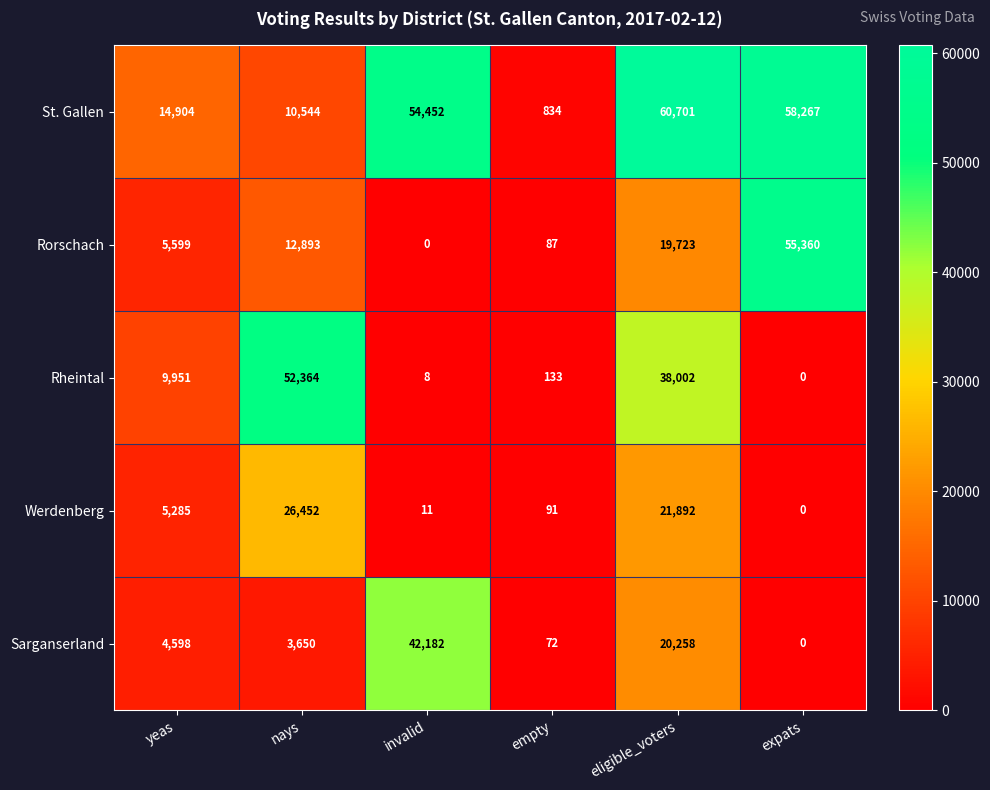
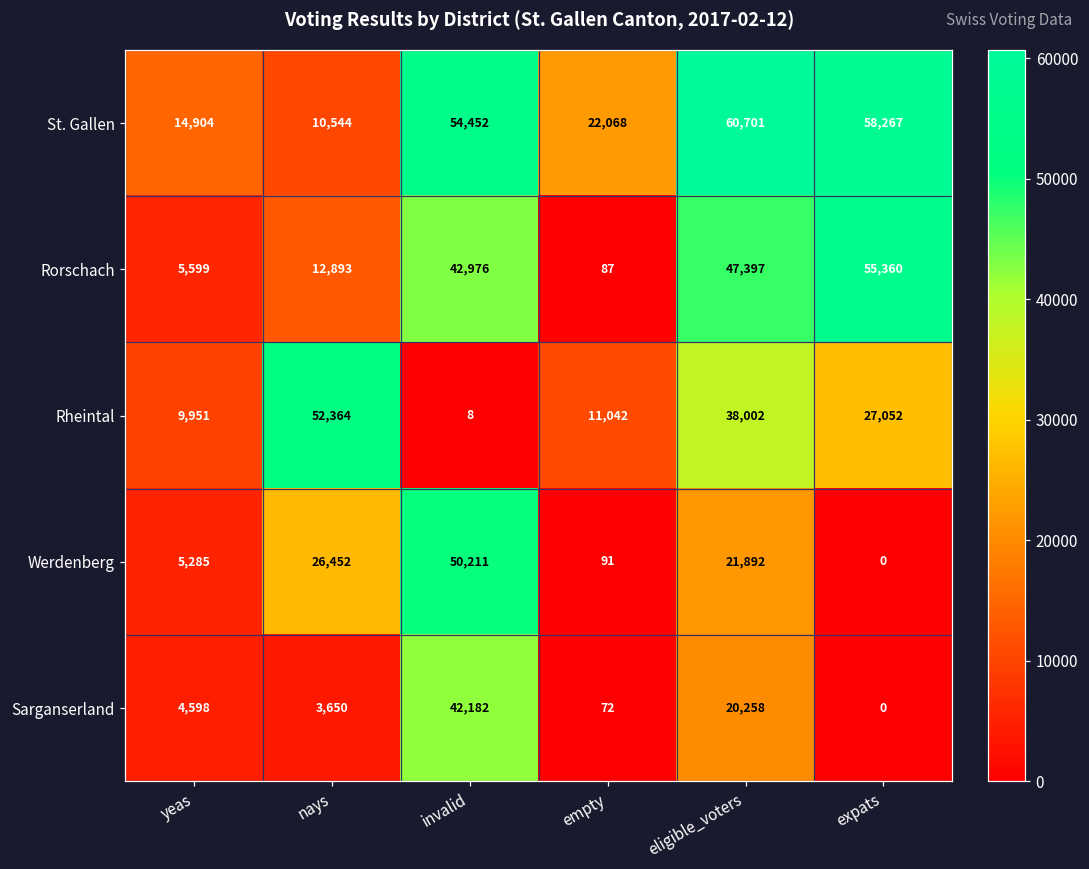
  {
    "St. Gallen": {
      "yeas": "14,904",
      "nays": "10,544",
      "invalid": "54,452",
-     "empty": "834",
+     "empty": "22,068",
      "eligible_voters": "60,701",
      "expats": "58,267"
    },
    "Rorschach": {
      "yeas": "5,599",
      "nays": "12,893",
-     "invalid": "0",
+     "invalid": "42,976",
      "empty": "87",
-     "eligible_voters": "19,723",
+     "eligible_voters": "47,397",
      "expats": "55,360"
    },
    "Rheintal": {
      "yeas": "9,951",
      "nays": "52,364",
      "invalid": "8",
-     "empty": "133",
+     "empty": "11,042",
      "eligible_voters": "38,002",
-     "expats": "0"
+     "expats": "27,052"
    },
    "Werdenberg": {
      "yeas": "5,285",
      "nays": "26,452",
-     "invalid": "11",
+     "invalid": "50,211",
      "empty": "91",
      "eligible_voters": "21,892",
      "expats": "0"
    },
    "Sarganserland": {
      "yeas": "4,598",
      "nays": "3,650",
      "invalid": "42,182",
      "empty": "72",
      "eligible_voters": "20,258",
      "expats": "0"
    }
  }
